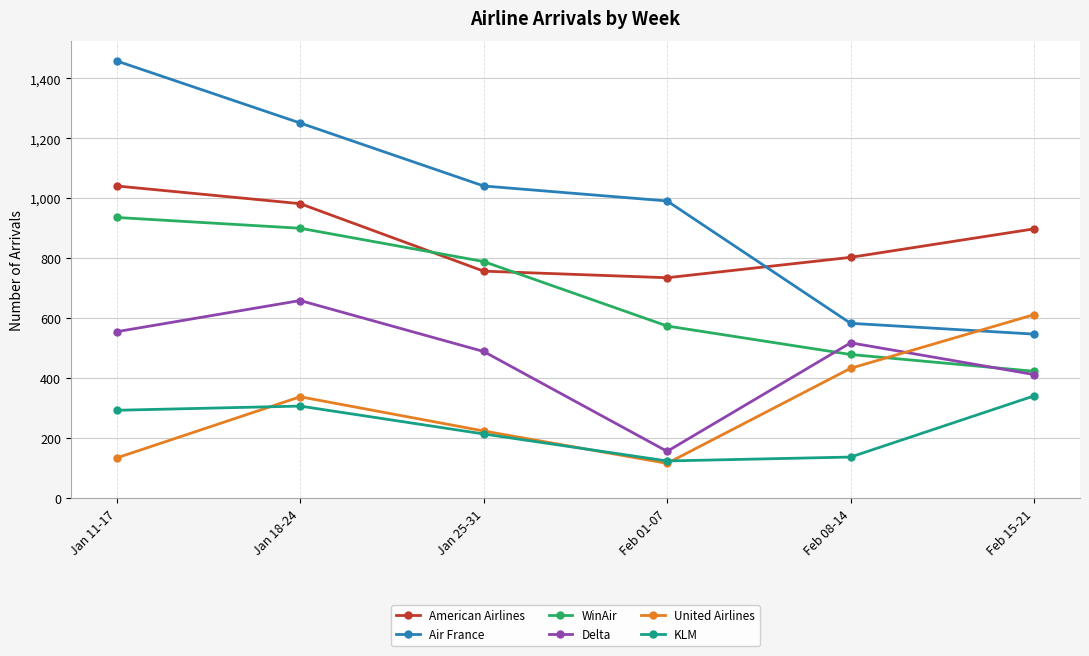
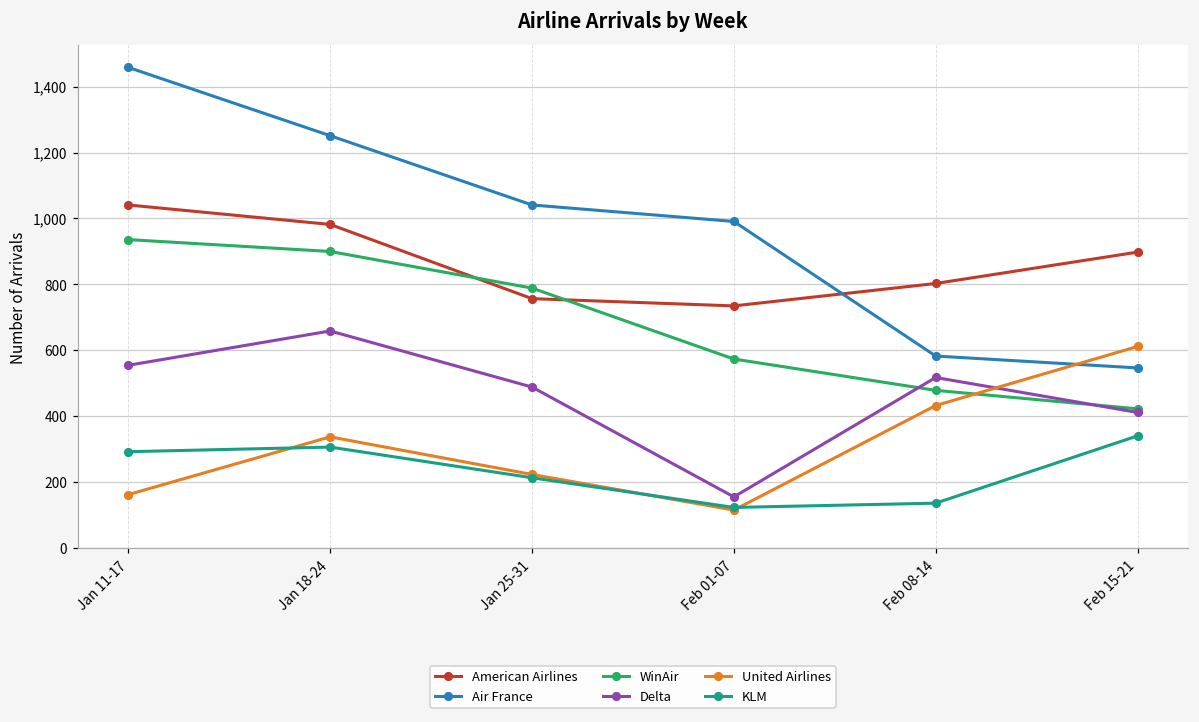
  {
    "American Airlines": {
      "Jan 11-17": "1,040",
      "Jan 18-24": "980",
      "Jan 25-31": "760",
      "Feb 01-07": "740",
      "Feb 08-14": "800",
      "Feb 15-21": "900"
    },
    "Air France": {
      "Jan 11-17": "1,460",
      "Jan 18-24": "1,250",
      "Jan 25-31": "1,040",
      "Feb 01-07": "990",
      "Feb 08-14": "580",
      "Feb 15-21": "550"
    },
    "Delta": {
      "Jan 11-17": "560",
      "Jan 18-24": "660",
      "Jan 25-31": "490",
      "Feb 01-07": "160",
      "Feb 08-14": "520",
      "Feb 15-21": "410"
    },
    "United Airlines": {
-     "Jan 11-17": "130",
+     "Jan 11-17": "160",
      "Jan 18-24": "340",
      "Jan 25-31": "220",
      "Feb 08-14": "430",
      "Feb 15-21": "610"
    }
  }
